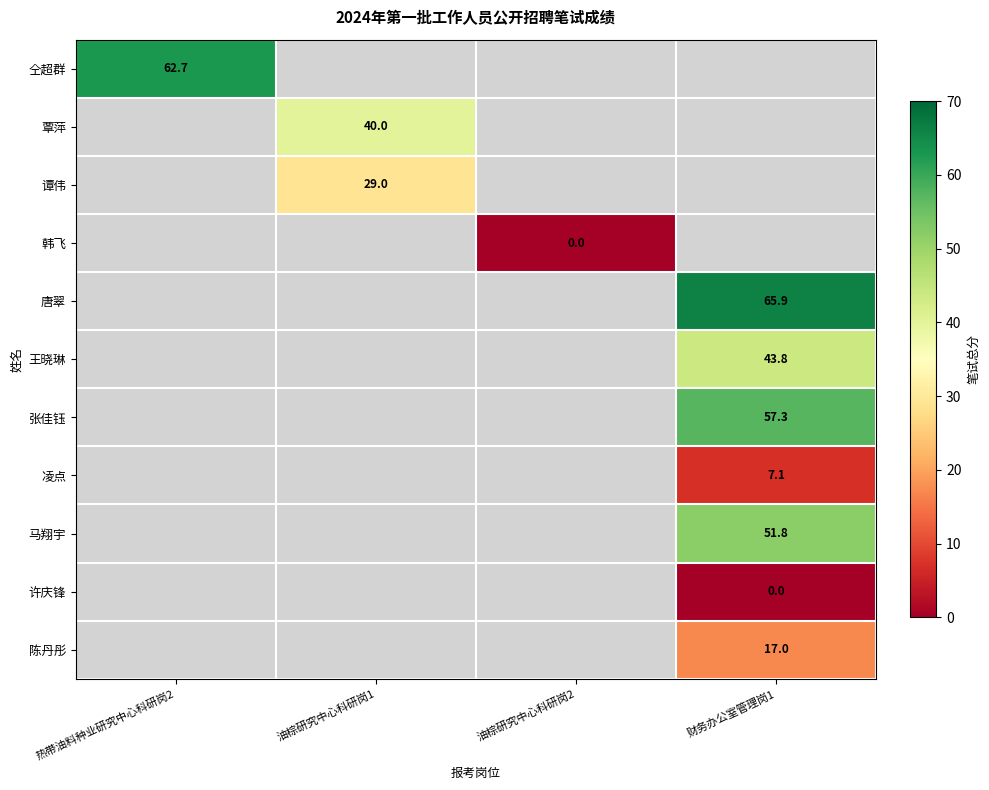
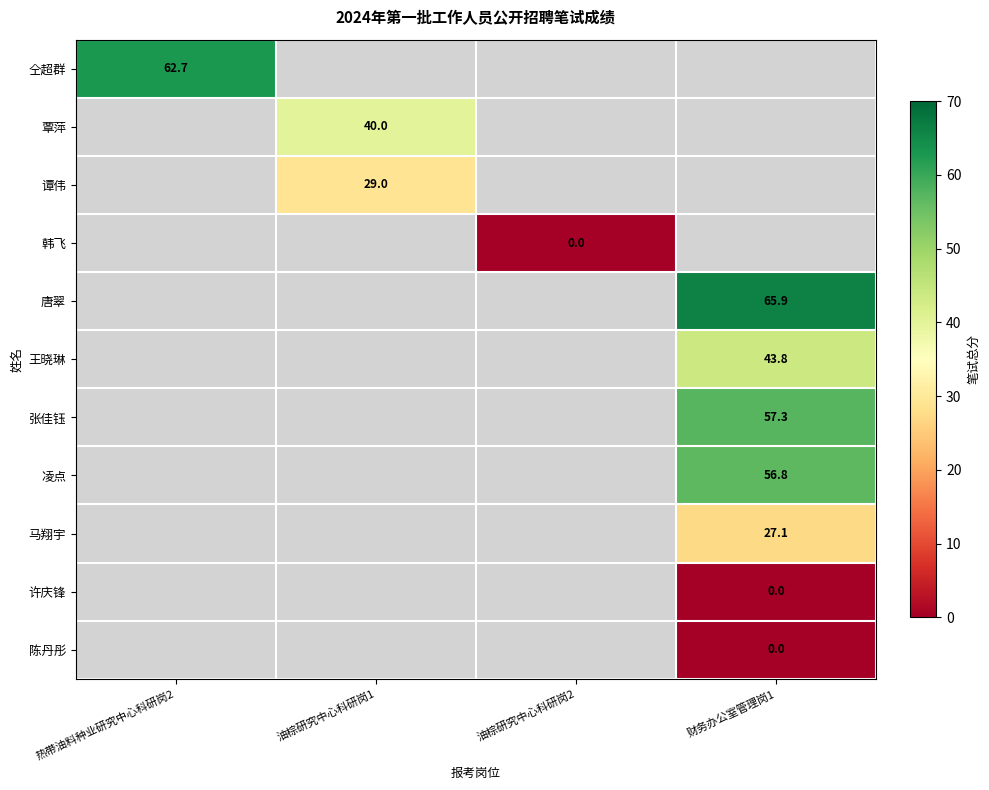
  {
    "仝超群": {
      "热带油料种业研究中心科研岗2": 62.7
    },
    "覃萍": {
      "油棕研究中心科研岗1": 40.0
    },
    "谭伟": {
      "油棕研究中心科研岗1": 29.0
    },
    "韩飞": {
      "油棕研究中心科研岗2": 0.0
    },
    "唐翠": {
      "财务办公室管理岗1": 65.9
    },
    "王晓琳": {
      "财务办公室管理岗1": 43.8
    },
    "张佳钰": {
      "财务办公室管理岗1": 57.3
    },
    "凌点": {
-     "财务办公室管理岗1": 7.1
+     "财务办公室管理岗1": 56.8
    },
    "马翔宇": {
-     "财务办公室管理岗1": 51.8
+     "财务办公室管理岗1": 27.1
    },
    "许庆锋": {
      "财务办公室管理岗1": 0.0
    },
    "陈丹彤": {
-     "财务办公室管理岗1": 17.0
+     "财务办公室管理岗1": 0.0
    }
  }
